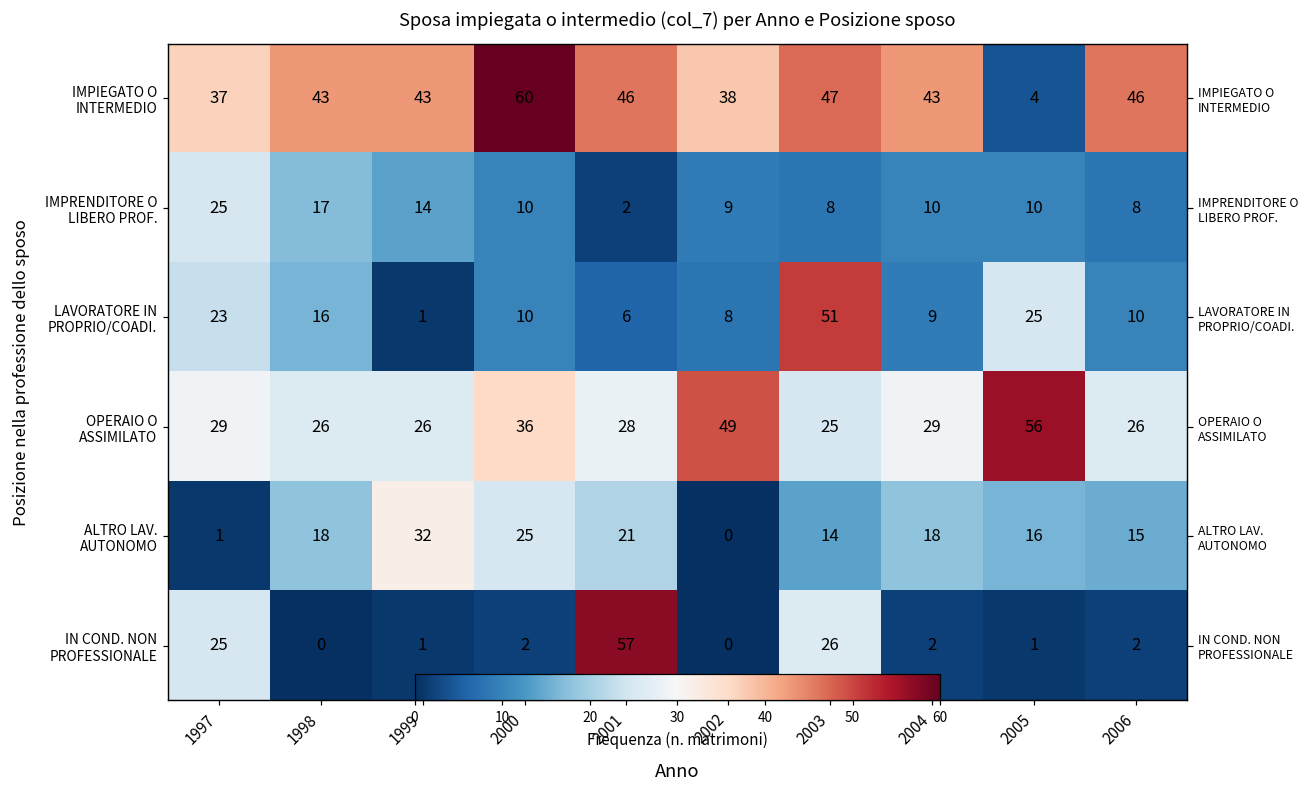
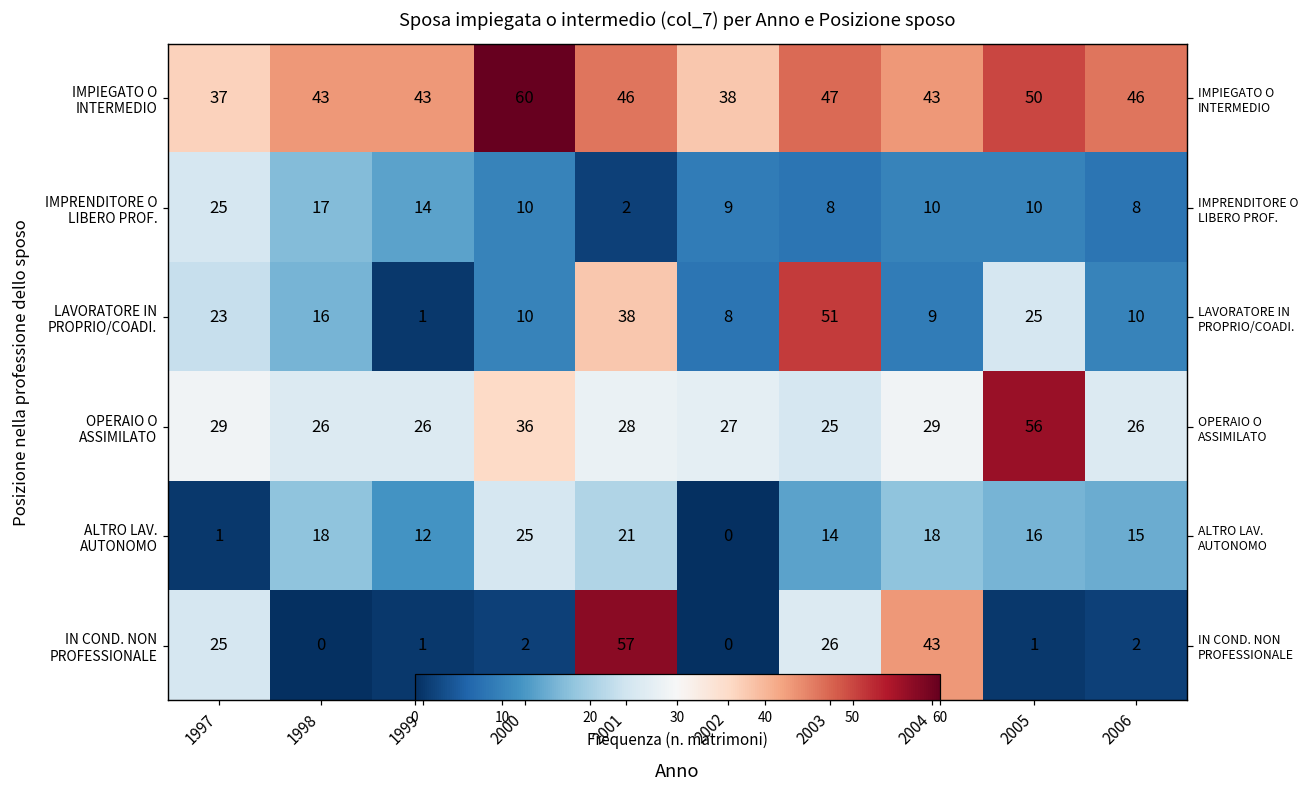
  {
    "IMPIEGATO O INTERMEDIO": {
      "1997": 37,
      "1998": 43,
      "1999": 43,
      "2000": 60,
      "2001": 46,
      "2002": 38,
      "2003": 47,
      "2004": 43,
-     "2005": 4,
+     "2005": 50,
      "2006": 46
    },
    "IMPRENDITORE O LIBERO PROF.": {
      "1997": 25,
      "1998": 17,
      "1999": 14,
      "2000": 10,
      "2001": 2,
      "2002": 9,
      "2003": 8,
      "2004": 10,
      "2005": 10,
      "2006": 8
    },
    "LAVORATORE IN PROPRIO/COADI.": {
      "1997": 23,
      "1998": 16,
      "1999": 1,
      "2000": 10,
-     "2001": 6,
+     "2001": 38,
      "2002": 8,
      "2003": 51,
      "2004": 9,
      "2005": 25,
      "2006": 10
    },
    "OPERAIO O ASSIMILATO": {
      "1997": 29,
      "1998": 26,
      "1999": 26,
      "2000": 36,
      "2001": 28,
-     "2002": 49,
+     "2002": 27,
      "2003": 25,
      "2004": 29,
      "2005": 56,
      "2006": 26
    },
    "ALTRO LAV. AUTONOMO": {
      "1997": 1,
      "1998": 18,
-     "1999": 32,
+     "1999": 12,
      "2000": 25,
      "2001": 21,
      "2002": 0,
      "2003": 14,
      "2004": 18,
      "2005": 16,
      "2006": 15
    },
    "IN COND. NON PROFESSIONALE": {
      "1997": 25,
      "1998": 0,
      "1999": 1,
      "2000": 2,
      "2001": 57,
      "2002": 0,
      "2003": 26,
-     "2004": 2,
+     "2004": 43,
      "2005": 1,
      "2006": 2
    }
  }
